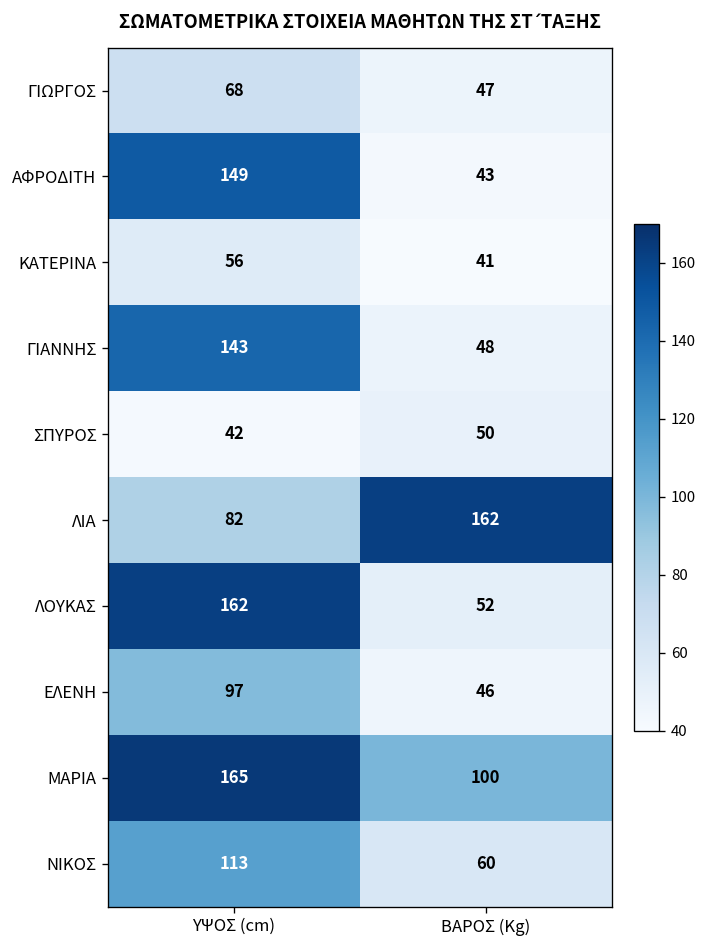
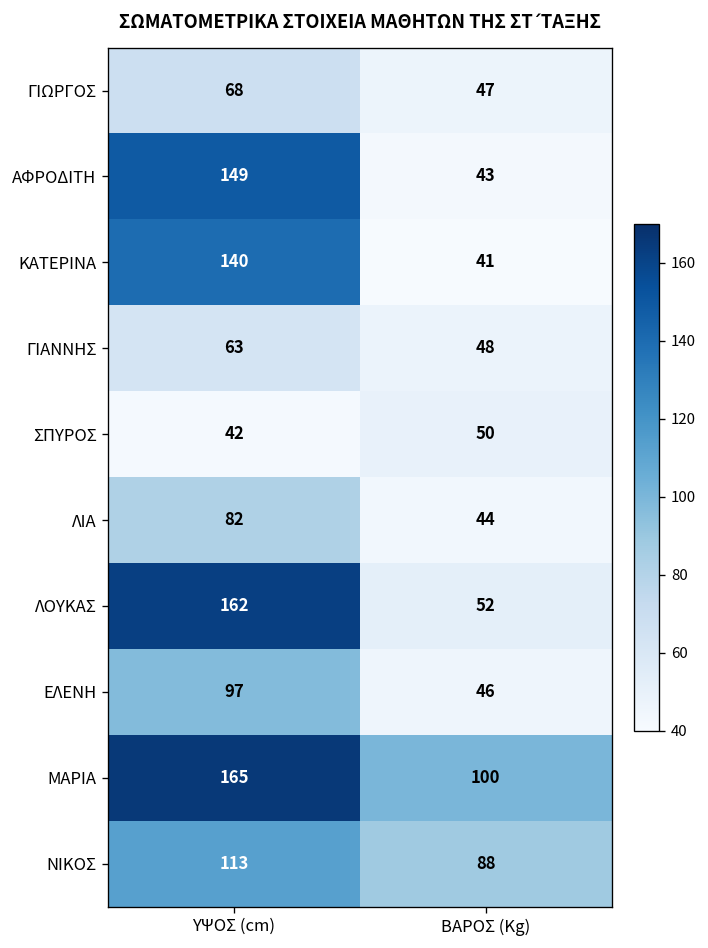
  {
    "ΓΙΩΡΓΟΣ": {
      "ΥΨΟΣ (cm)": 68,
      "ΒΑΡΟΣ (Kg)": 47
    },
    "ΑΦΡΟΔΙΤΗ": {
      "ΥΨΟΣ (cm)": 149,
      "ΒΑΡΟΣ (Kg)": 43
    },
    "ΚΑΤΕΡΙΝΑ": {
-     "ΥΨΟΣ (cm)": 56,
+     "ΥΨΟΣ (cm)": 140,
      "ΒΑΡΟΣ (Kg)": 41
    },
    "ΓΙΑΝΝΗΣ": {
-     "ΥΨΟΣ (cm)": 143,
+     "ΥΨΟΣ (cm)": 63,
      "ΒΑΡΟΣ (Kg)": 48
    },
    "ΣΠΥΡΟΣ": {
      "ΥΨΟΣ (cm)": 42,
      "ΒΑΡΟΣ (Kg)": 50
    },
    "ΛΙΑ": {
      "ΥΨΟΣ (cm)": 82,
-     "ΒΑΡΟΣ (Kg)": 162
+     "ΒΑΡΟΣ (Kg)": 44
    },
    "ΛΟΥΚΑΣ": {
      "ΥΨΟΣ (cm)": 162,
      "ΒΑΡΟΣ (Kg)": 52
    },
    "ΕΛΕΝΗ": {
      "ΥΨΟΣ (cm)": 97,
      "ΒΑΡΟΣ (Kg)": 46
    },
    "ΜΑΡΙΑ": {
      "ΥΨΟΣ (cm)": 165,
      "ΒΑΡΟΣ (Kg)": 100
    },
    "ΝΙΚΟΣ": {
      "ΥΨΟΣ (cm)": 113,
-     "ΒΑΡΟΣ (Kg)": 60
+     "ΒΑΡΟΣ (Kg)": 88
    }
  }
